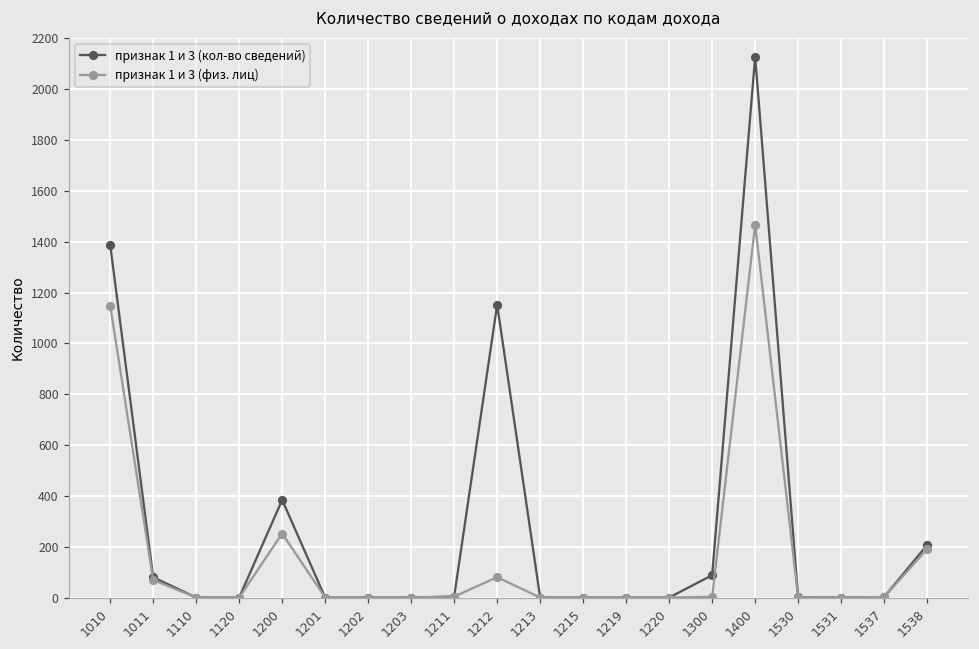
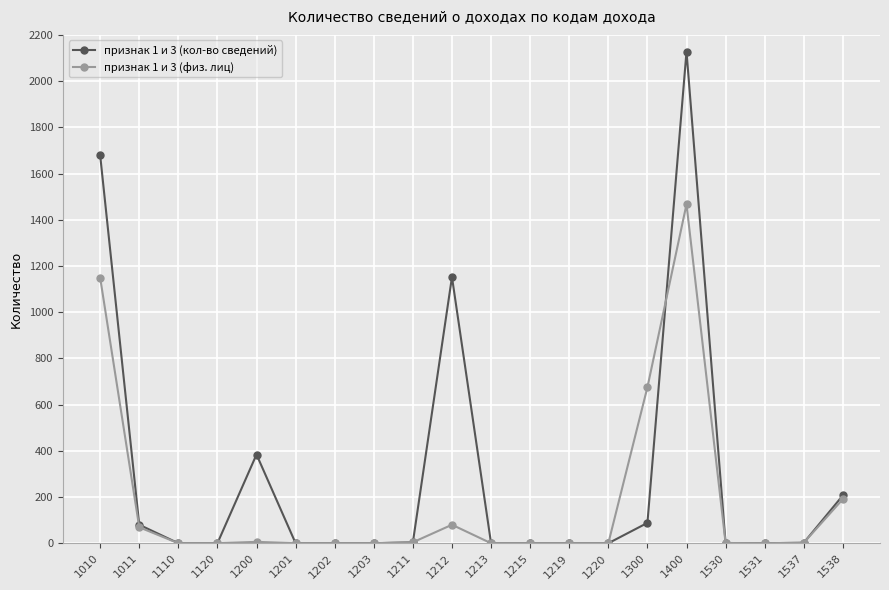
  {
    "признак 1 и 3 (кол-во сведений)": {
-     "1010": 1390,
+     "1010": 1680,
      "1011": 80,
      "1200": 380,
      "1212": 1150,
      "1300": 90,
      "1400": 2130,
      "1538": 210
    },
    "признак 1 и 3 (физ. лиц)": {
      "1010": 1150,
      "1011": 70,
-     "1200": 250,
+     "1200": 10,
      "1212": 80,
-     "1300": 0,
+     "1300": 680,
      "1400": 1470,
      "1538": 190
    }
  }
